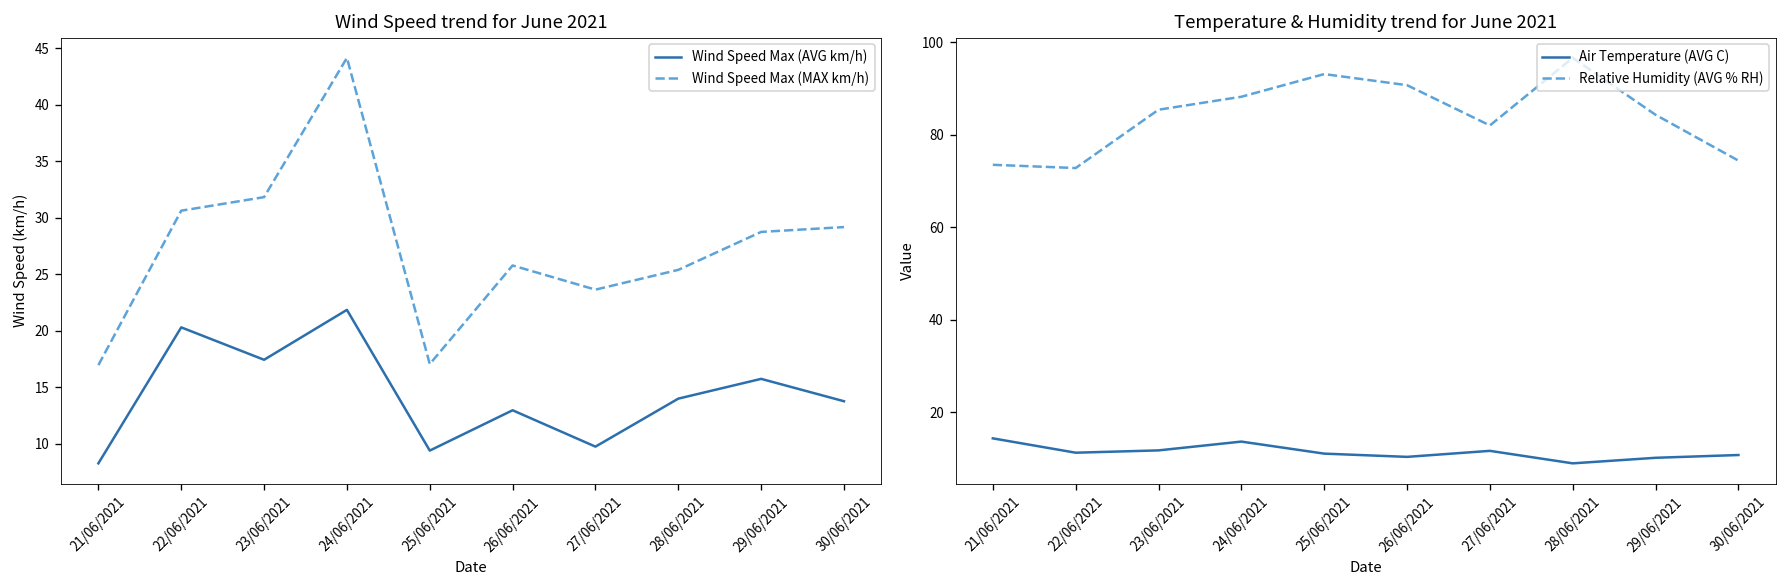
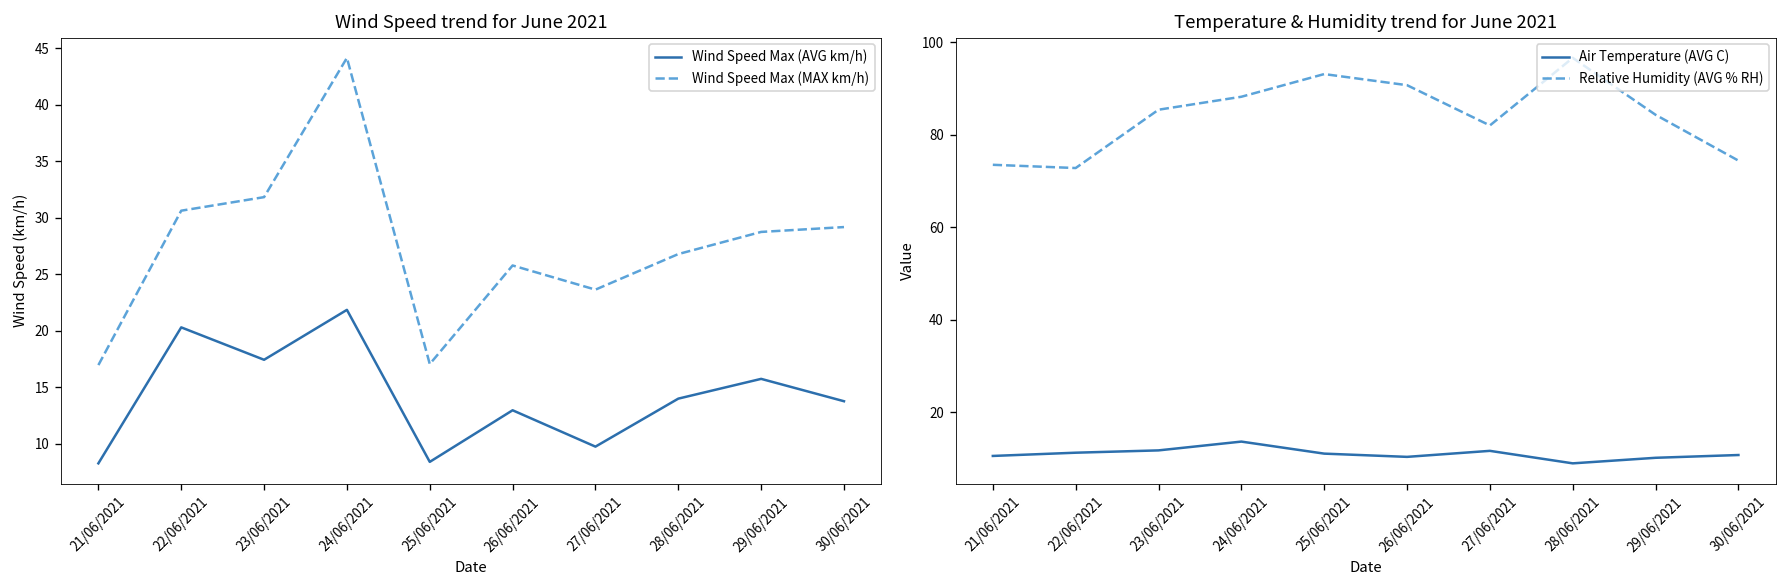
  {
    "Wind Speed trend for June 2021": {
      "Wind Speed Max (AVG km/h)": {
        "21/06/2021": 8,
        "22/06/2021": 20,
        "23/06/2021": 17,
        "24/06/2021": 22,
-       "25/06/2021": 9,
+       "25/06/2021": 8,
        "26/06/2021": 13,
        "27/06/2021": 10,
        "28/06/2021": 14,
        "29/06/2021": 16,
        "30/06/2021": 14
      },
      "Wind Speed Max (MAX km/h)": {
        "21/06/2021": 17,
        "22/06/2021": 31,
        "23/06/2021": 32,
        "24/06/2021": 44,
        "25/06/2021": 17,
        "26/06/2021": 26,
        "27/06/2021": 24,
-       "28/06/2021": 25,
+       "28/06/2021": 27,
        "29/06/2021": 29,
        "30/06/2021": 29
      }
    },
    "Temperature & Humidity trend for June 2021": {
      "Air Temperature (AVG C)": {
-       "21/06/2021": 14,
+       "21/06/2021": 11,
        "22/06/2021": 11,
        "23/06/2021": 12,
        "24/06/2021": 14,
        "25/06/2021": 11,
        "26/06/2021": 10,
        "27/06/2021": 12,
        "28/06/2021": 9,
        "29/06/2021": 10,
        "30/06/2021": 11
      },
      "Relative Humidity (AVG % RH)": {
        "21/06/2021": 74,
        "22/06/2021": 73,
        "23/06/2021": 85,
        "24/06/2021": 88,
        "25/06/2021": 93,
        "26/06/2021": 91,
        "27/06/2021": 82,
        "29/06/2021": 84,
        "30/06/2021": 74
      }
    }
  }
